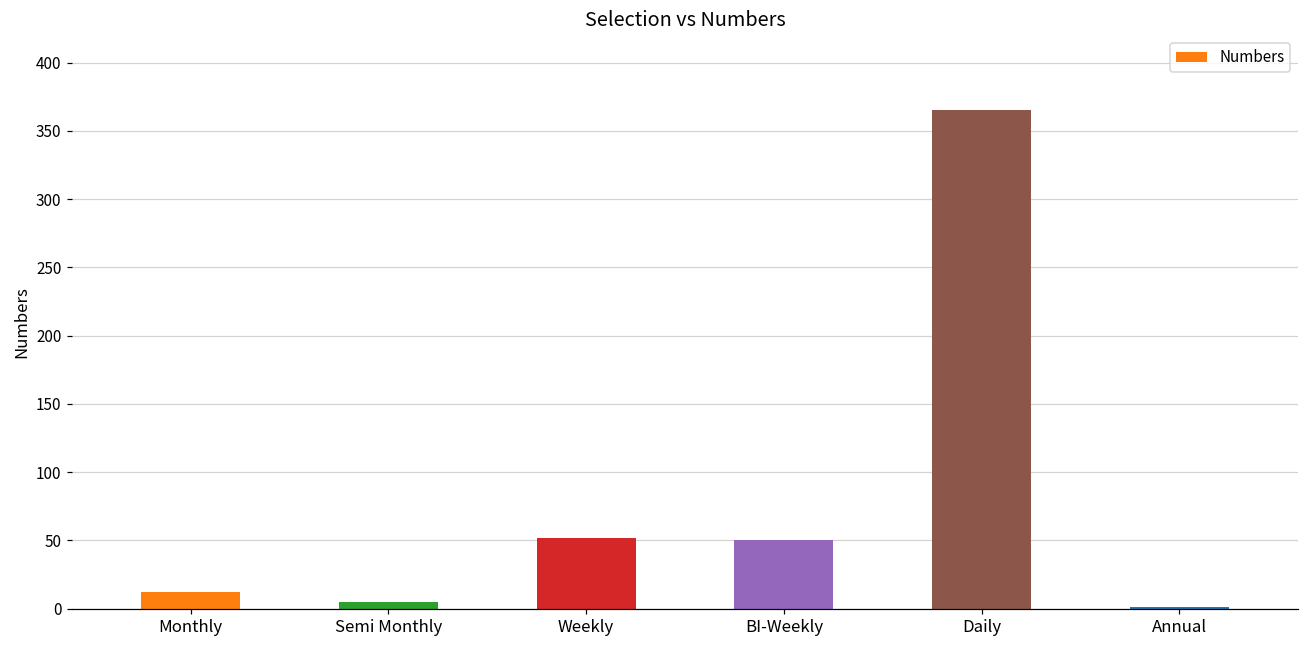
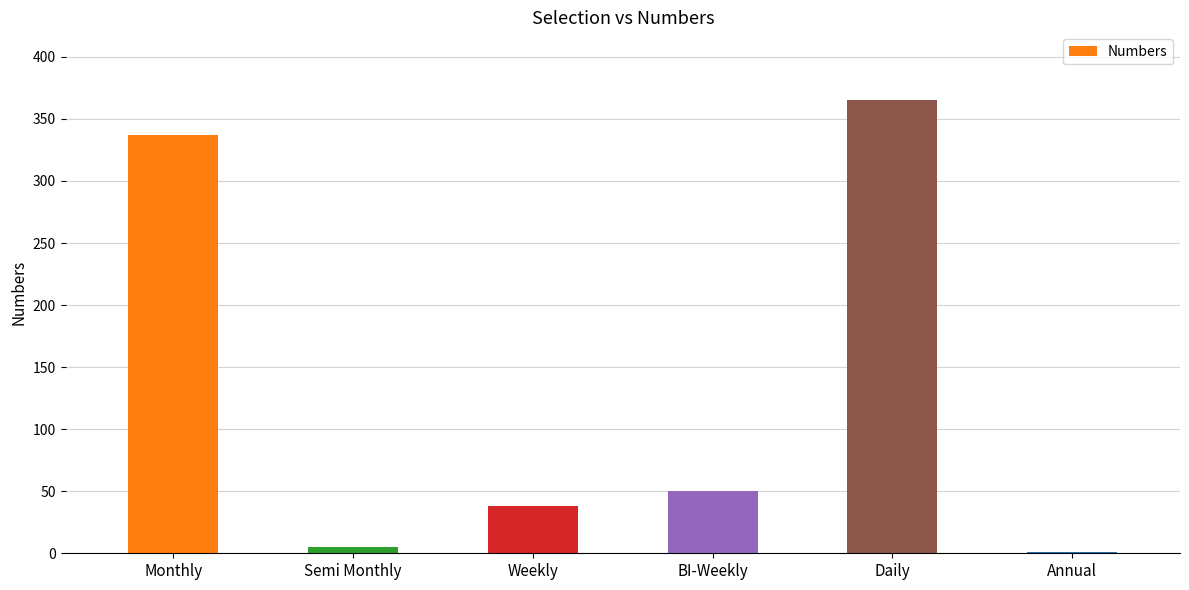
  {
-   "Monthly": 12,
+   "Monthly": 337,
    "Semi Monthly": 5,
-   "Weekly": 52,
+   "Weekly": 38,
    "BI-Weekly": 50,
    "Daily": 365
  }
